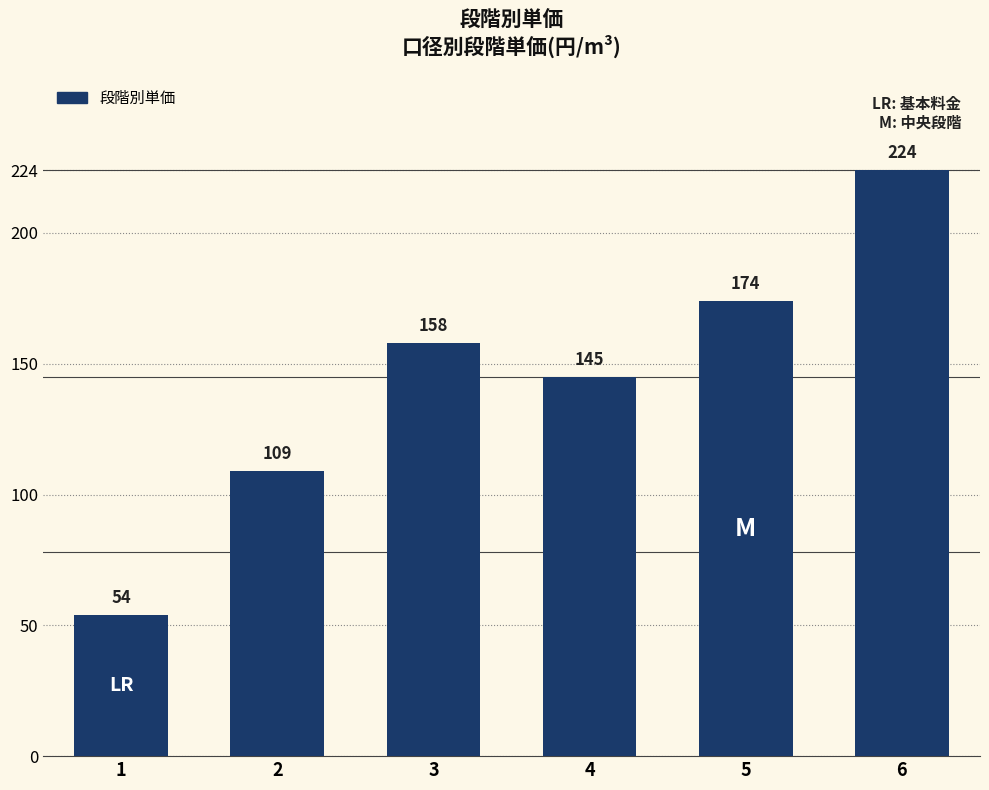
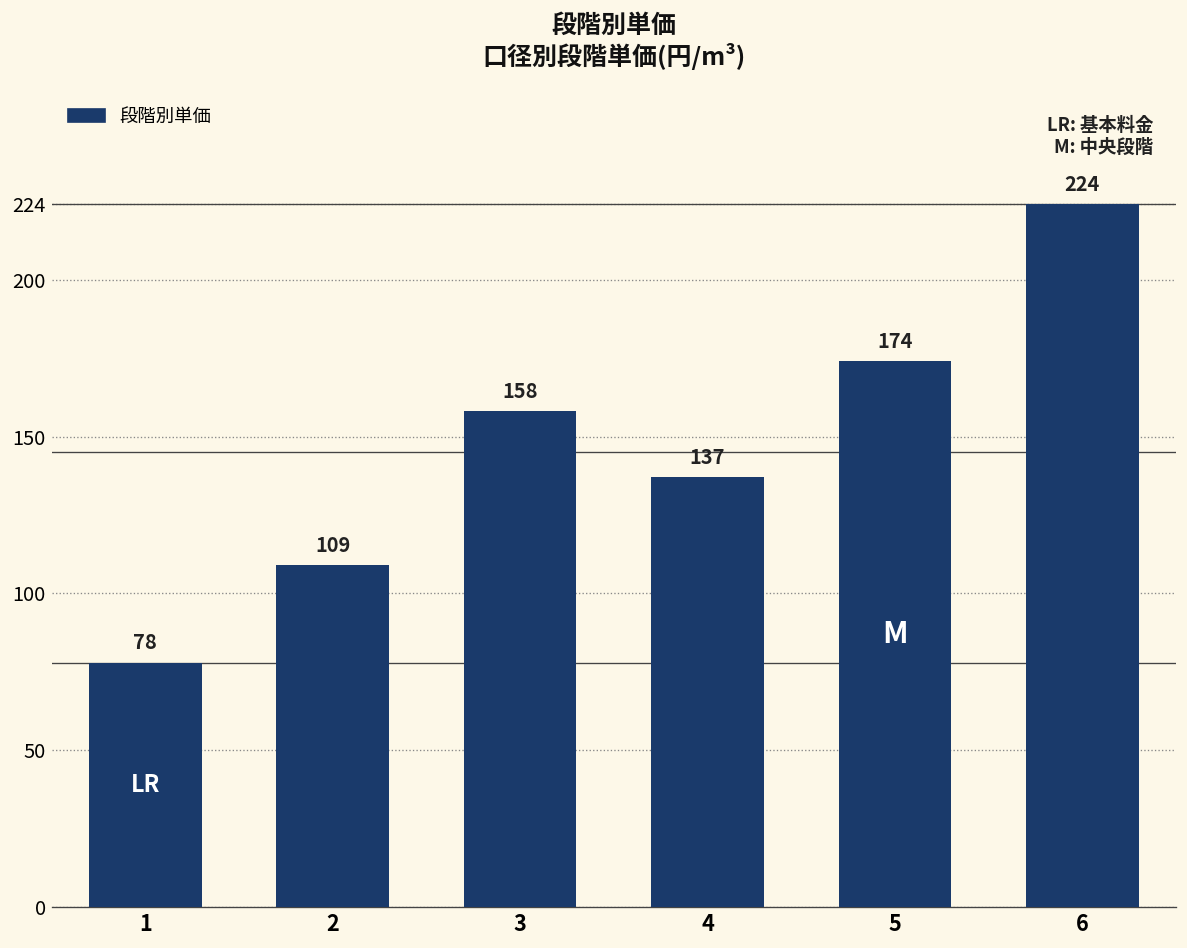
  {
-   "1": 54,
+   "1": 78,
    "2": 109,
    "3": 158,
-   "4": 145,
+   "4": 137,
    "5": 174,
    "6": 224
  }
